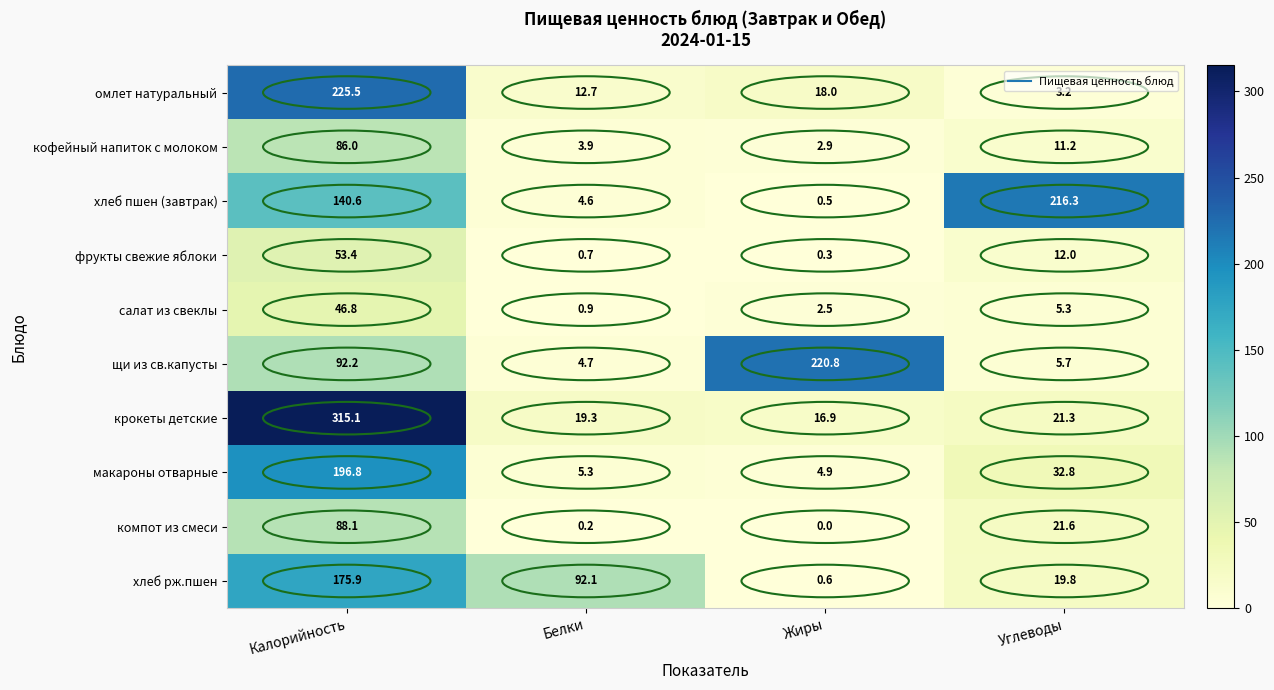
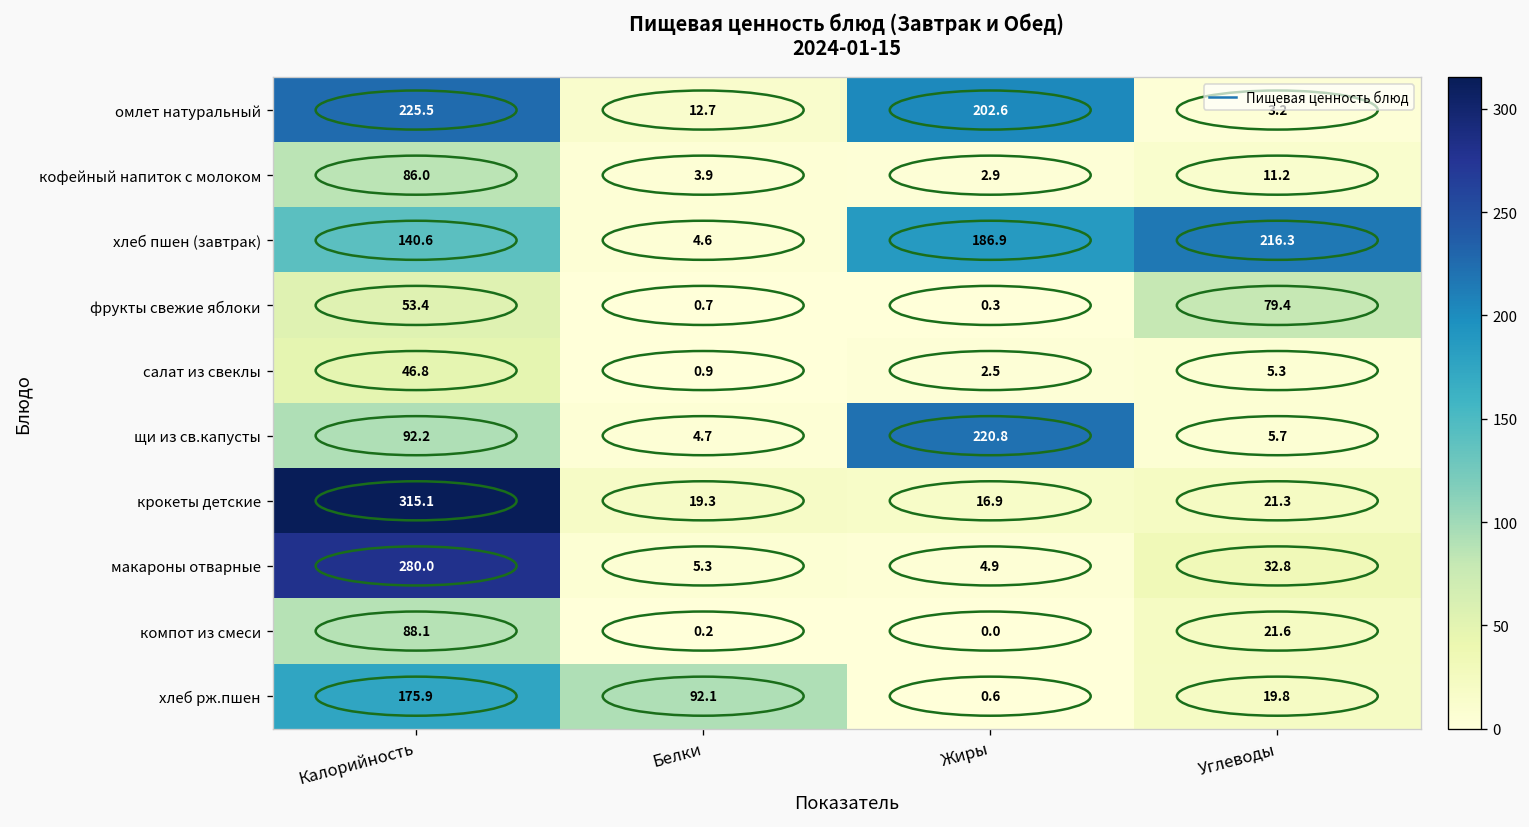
  {
    "омлет натуральный": {
      "Калорийность": 225.5,
      "Белки": 12.7,
-     "Жиры": 18.0
+     "Жиры": 202.6
    },
    "кофейный напиток с молоком": {
      "Калорийность": 86.0,
      "Белки": 3.9,
      "Жиры": 2.9,
      "Углеводы": 11.2
    },
    "хлеб пшен (завтрак)": {
      "Калорийность": 140.6,
      "Белки": 4.6,
-     "Жиры": 0.5,
+     "Жиры": 186.9,
      "Углеводы": 216.3
    },
    "фрукты свежие яблоки": {
      "Калорийность": 53.4,
      "Белки": 0.7,
      "Жиры": 0.3,
-     "Углеводы": 12.0
+     "Углеводы": 79.4
    },
    "салат из свеклы": {
      "Калорийность": 46.8,
      "Белки": 0.9,
      "Жиры": 2.5,
      "Углеводы": 5.3
    },
    "щи из св.капусты": {
      "Калорийность": 92.2,
      "Белки": 4.7,
      "Жиры": 220.8,
      "Углеводы": 5.7
    },
    "крокеты детские": {
      "Калорийность": 315.1,
      "Белки": 19.3,
      "Жиры": 16.9,
      "Углеводы": 21.3
    },
    "макароны отварные": {
-     "Калорийность": 196.8,
+     "Калорийность": 280.0,
      "Белки": 5.3,
      "Жиры": 4.9,
      "Углеводы": 32.8
    },
    "компот из смеси": {
      "Калорийность": 88.1,
      "Белки": 0.2,
      "Жиры": 0.0,
      "Углеводы": 21.6
    },
    "хлеб рж.пшен": {
      "Калорийность": 175.9,
      "Белки": 92.1,
      "Жиры": 0.6,
      "Углеводы": 19.8
    }
  }
